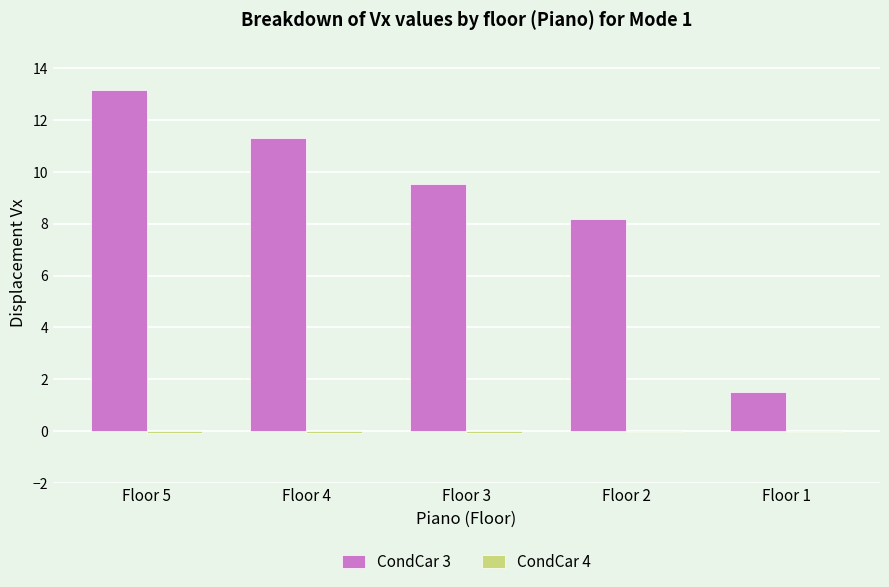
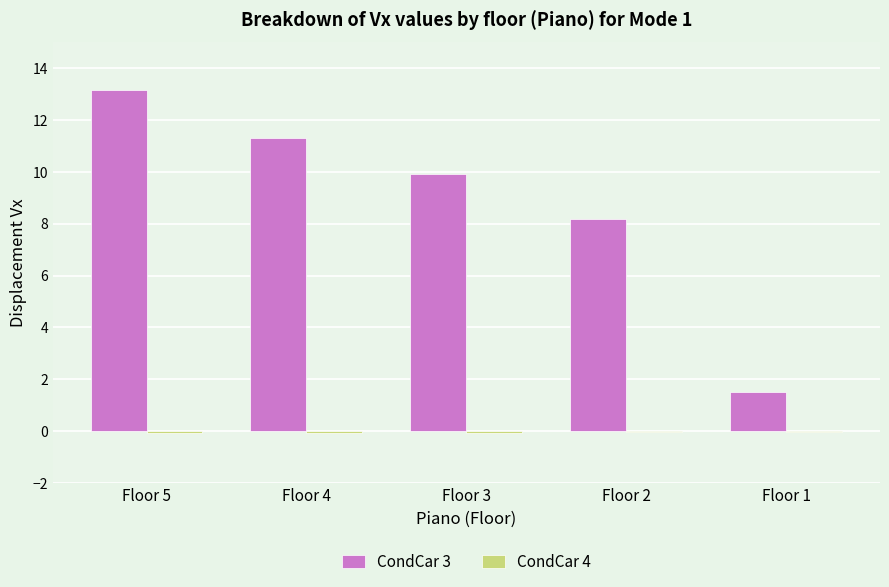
  {
    "CondCar 3": {
      "Floor 5": 13.2,
      "Floor 4": 11.3,
-     "Floor 3": 9.5,
+     "Floor 3": 9.9,
      "Floor 2": 8.2,
      "Floor 1": 1.5
    }
  }
